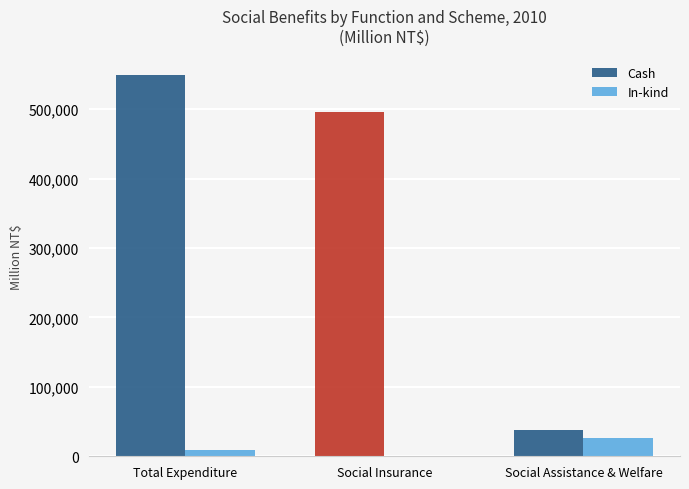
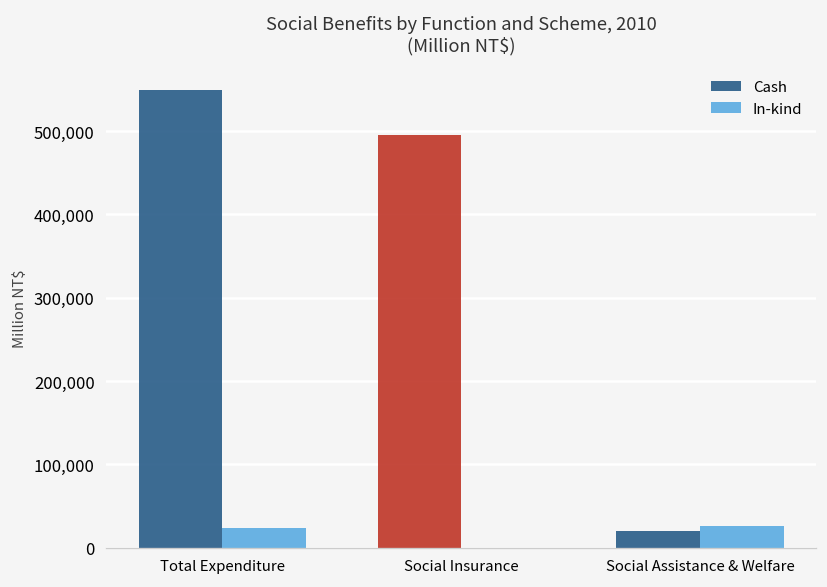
  {
    "Cash": {
      "Total Expenditure": "550,000",
      "Social Insurance": "500,000",
-     "Social Assistance & Welfare": "40,000"
+     "Social Assistance & Welfare": "20,000"
    },
    "In-kind": {
-     "Total Expenditure": "10,000",
+     "Total Expenditure": "20,000",
      "Social Insurance": "0",
      "Social Assistance & Welfare": "30,000"
    }
  }
